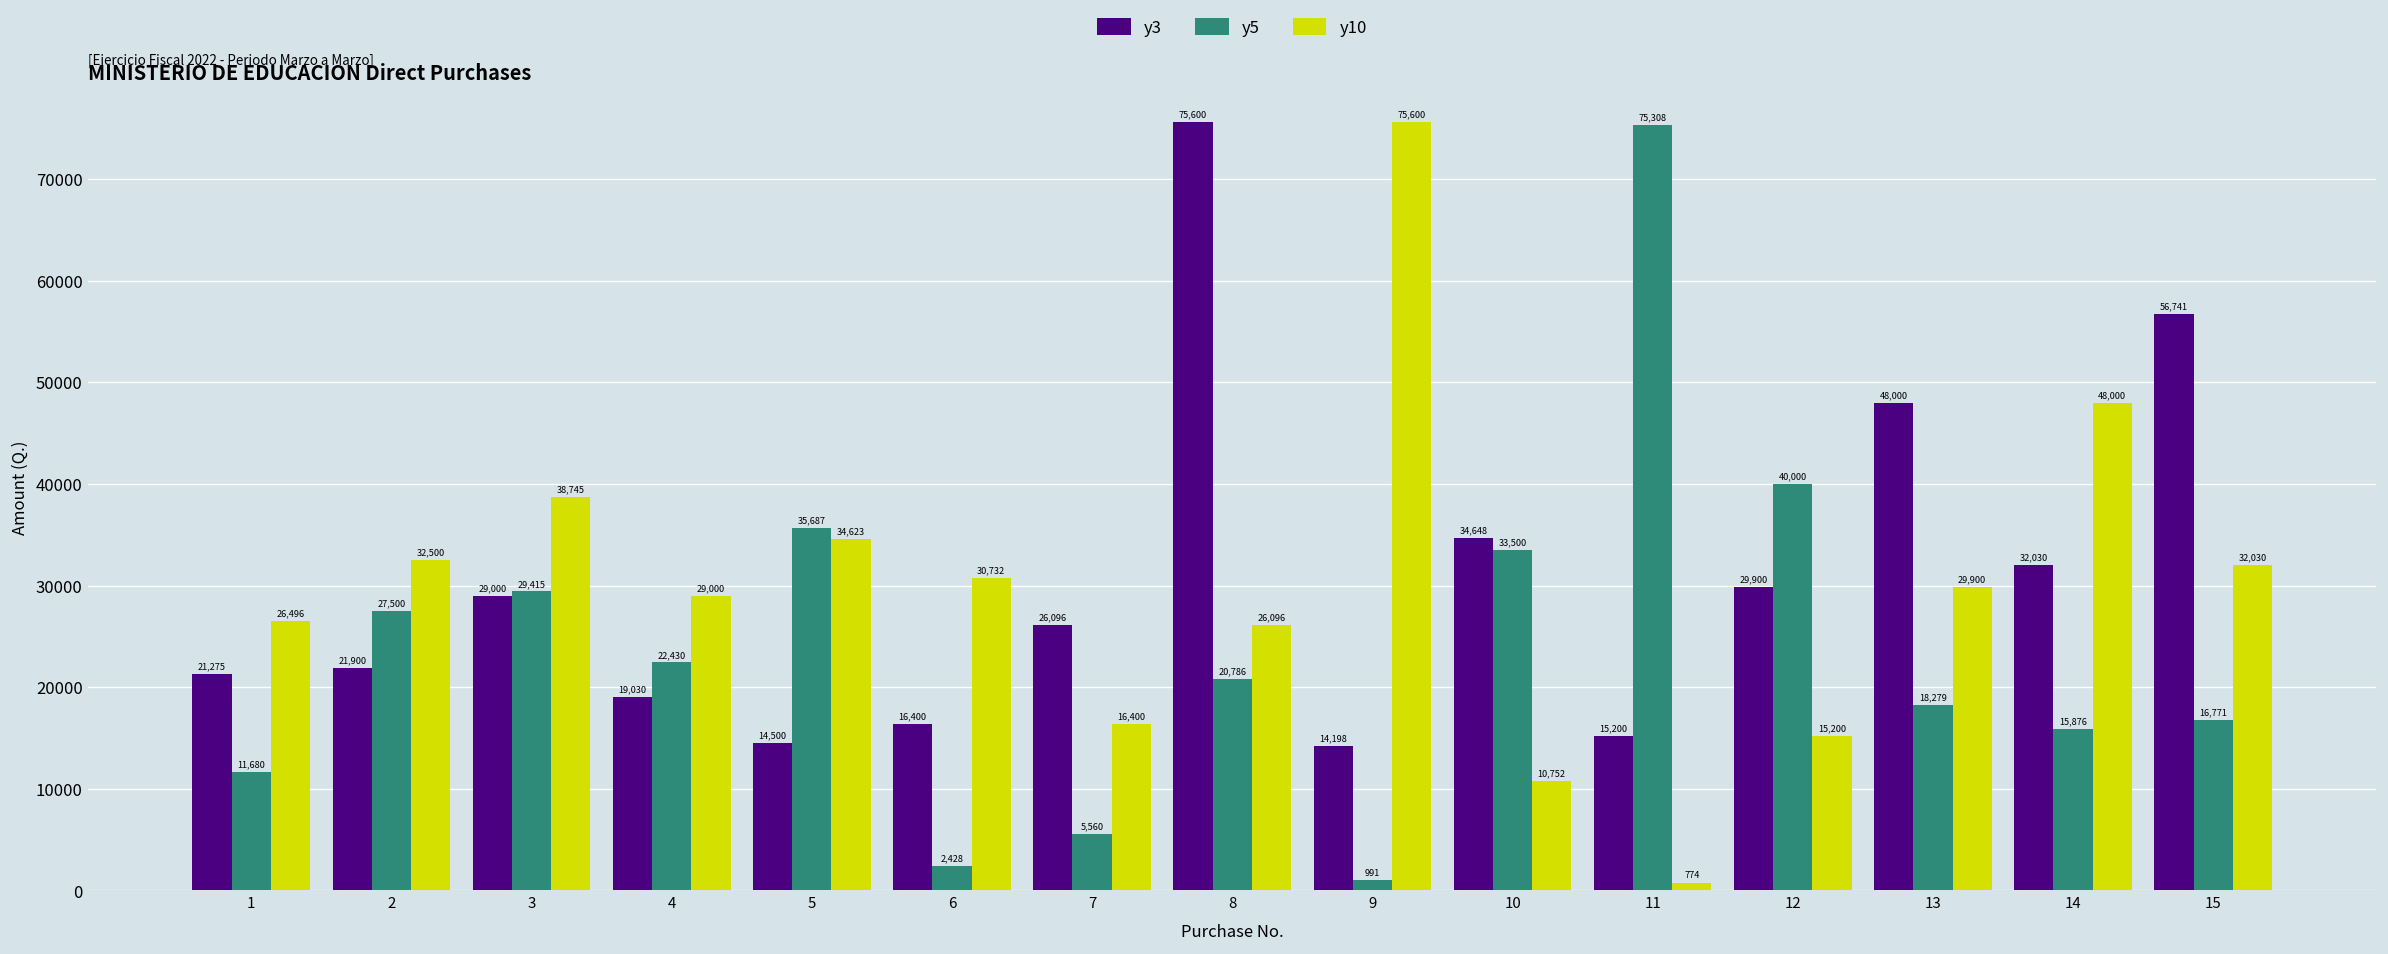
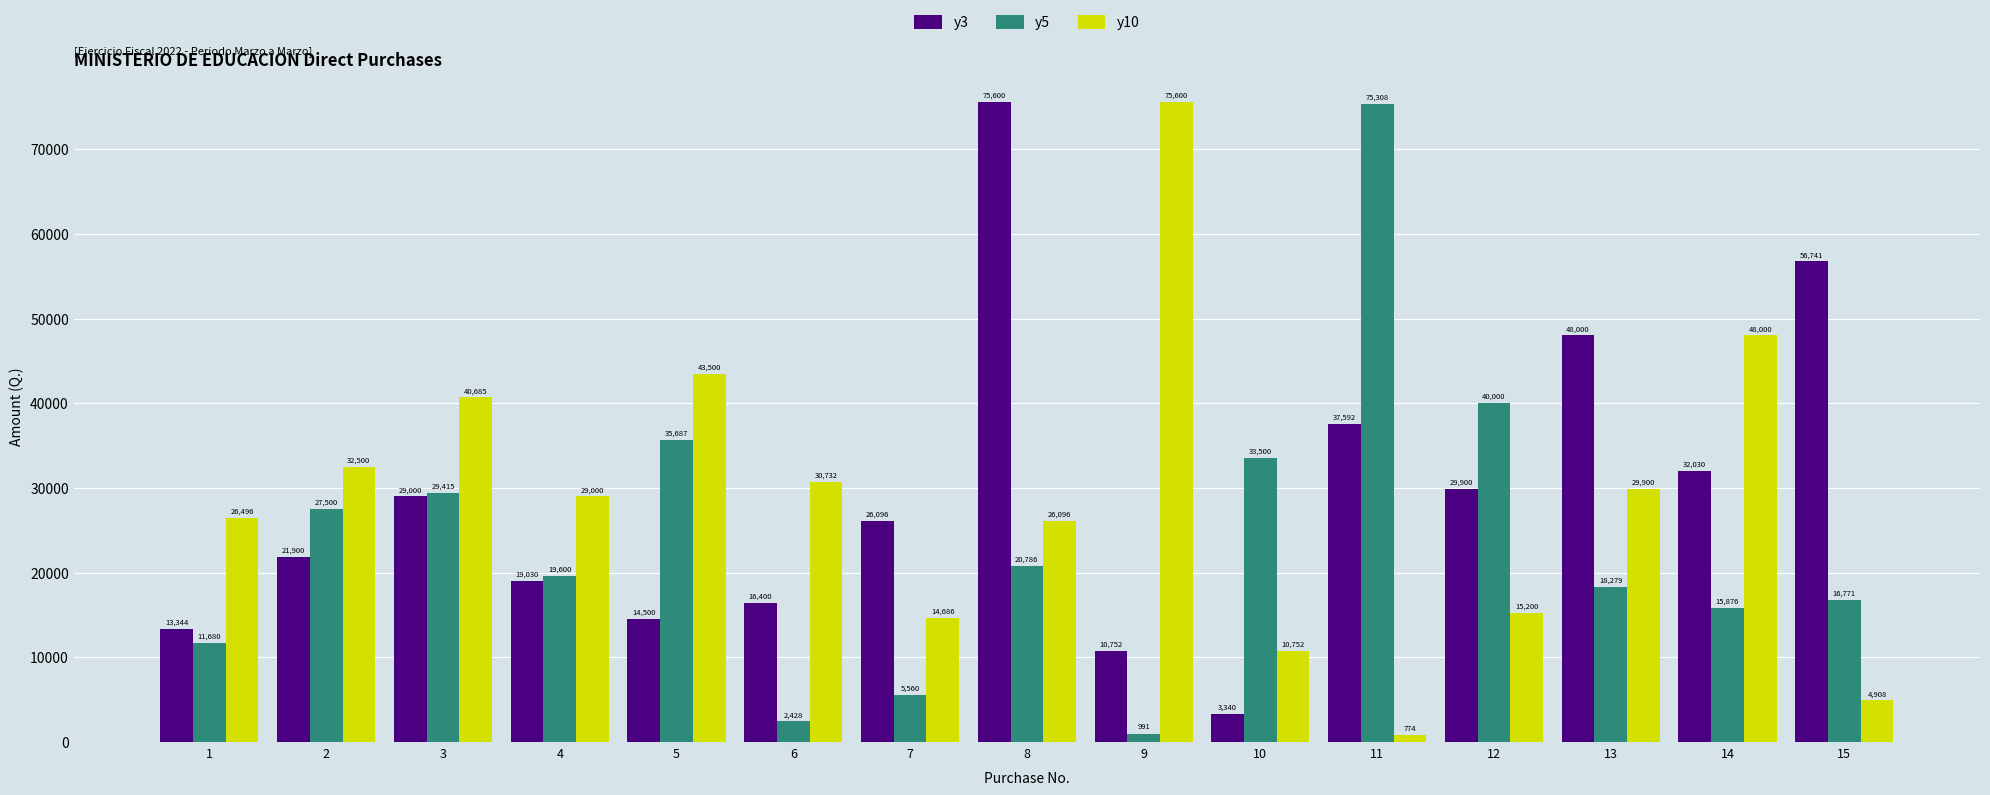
  {
    "y3": {
-     "1": "21,275",
+     "1": "13,344",
      "2": "21,900",
      "3": "29,000",
      "4": "19,030",
      "5": "14,500",
      "6": "16,400",
      "7": "26,096",
      "8": "75,600",
-     "9": "14,198",
-     "10": "34,648",
-     "11": "15,200",
+     "9": "10,752",
+     "10": "3,340",
+     "11": "37,592",
      "12": "29,900",
      "13": "48,000",
      "14": "32,030",
      "15": "56,741"
    },
    "y5": {
      "1": "11,680",
      "2": "27,500",
      "3": "29,415",
-     "4": "22,430",
+     "4": "19,600",
      "5": "35,687",
      "6": "2,428",
      "7": "5,560",
      "8": "20,786",
      "9": "991",
      "10": "33,500",
      "11": "75,308",
      "12": "40,000",
      "13": "18,279",
      "14": "15,876",
      "15": "16,771"
    },
    "y10": {
      "1": "26,496",
      "2": "32,500",
-     "3": "38,745",
+     "3": "40,685",
      "4": "29,000",
-     "5": "34,623",
+     "5": "43,500",
      "6": "30,732",
-     "7": "16,400",
+     "7": "14,686",
      "8": "26,096",
      "9": "75,600",
      "10": "10,752",
      "11": "774",
      "12": "15,200",
      "13": "29,900",
      "14": "48,000",
-     "15": "32,030"
+     "15": "4,908"
    }
  }
